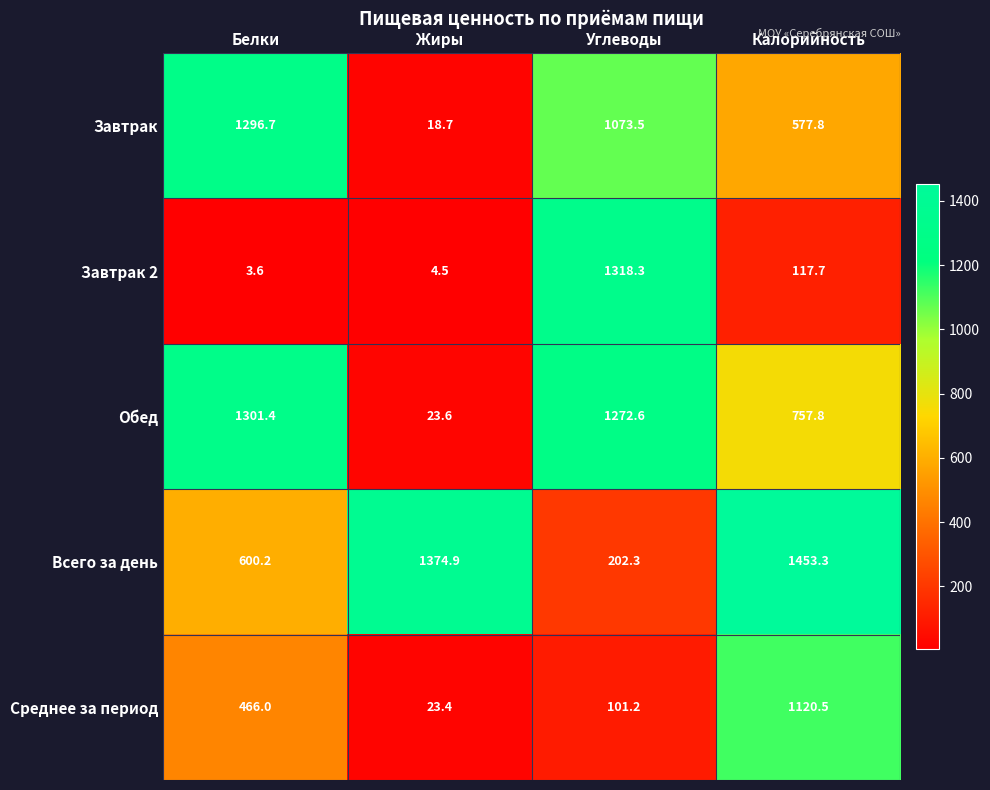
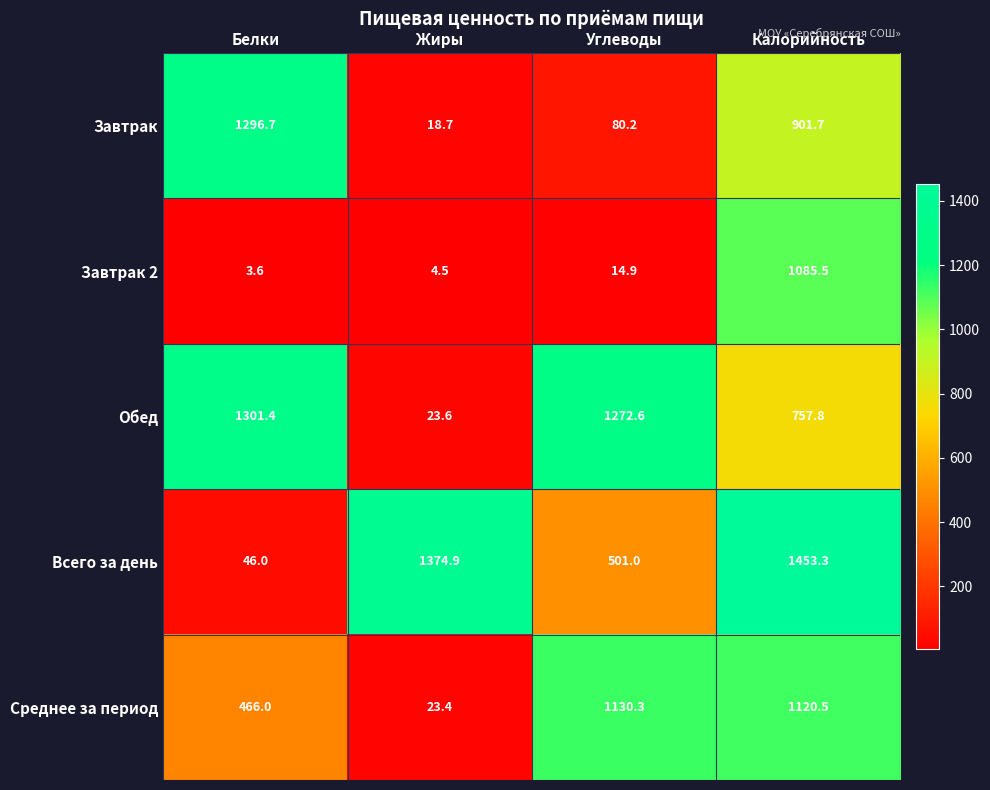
  {
    "Завтрак": {
-     "Углеводы": 1073.5,
-     "Калорийность": 577.8
+     "Углеводы": 80.2,
+     "Калорийность": 901.7
    },
    "Завтрак 2": {
-     "Углеводы": 1318.3,
-     "Калорийность": 117.7
+     "Углеводы": 14.9,
+     "Калорийность": 1085.5
    },
    "Всего за день": {
-     "Белки": 600.2,
-     "Углеводы": 202.3
+     "Белки": 46.0,
+     "Углеводы": 501.0
    },
    "Среднее за период": {
-     "Углеводы": 101.2
+     "Углеводы": 1130.3
    }
  }
